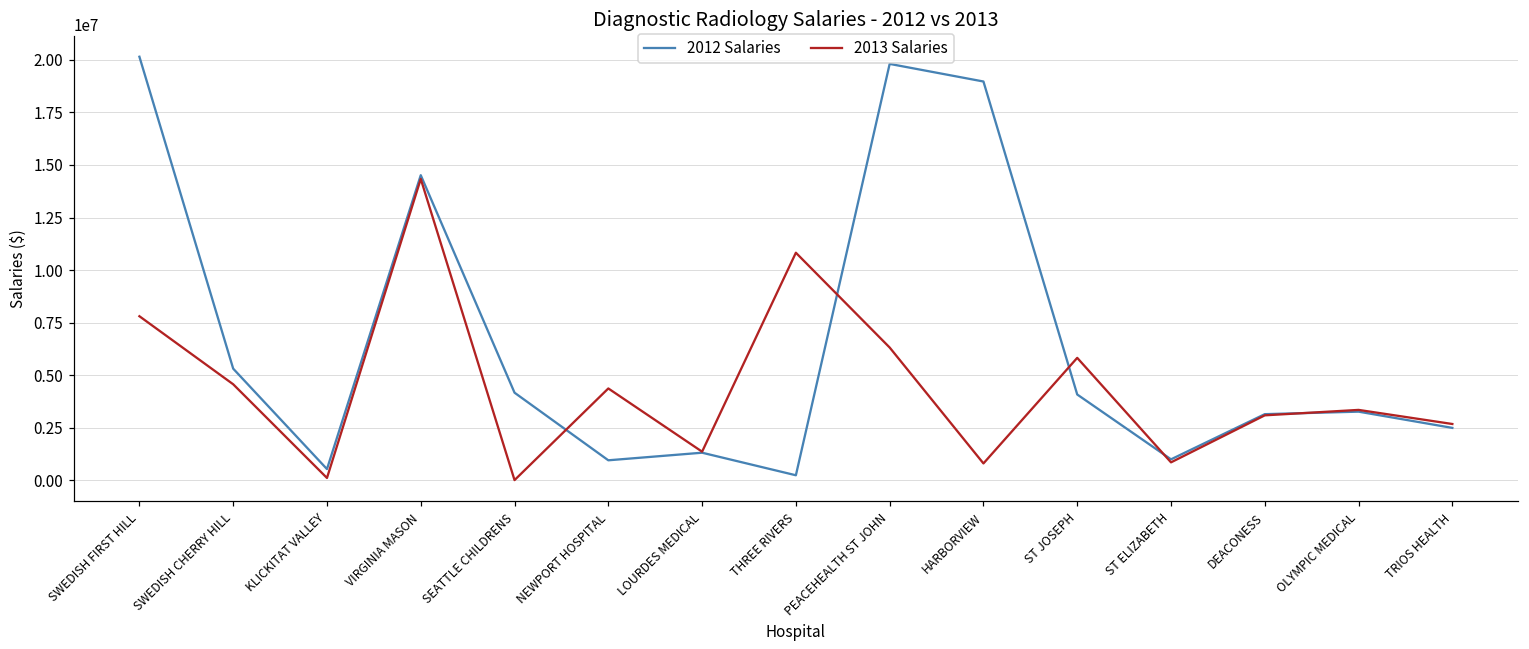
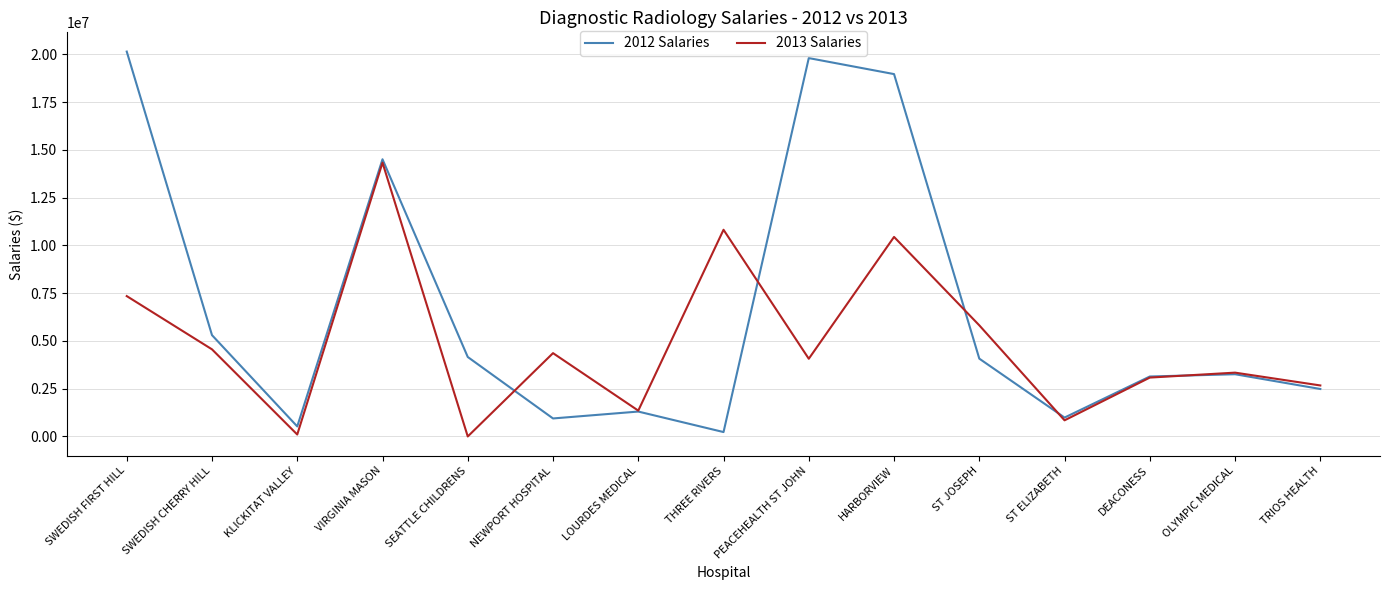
  {
    "2012 Salaries": {
      "SWEDISH FIRST HILL": 20200000,
      "SWEDISH CHERRY HILL": 5300000,
      "KLICKITAT VALLEY": 500000,
      "VIRGINIA MASON": 14500000,
      "SEATTLE CHILDRENS": 4200000,
      "NEWPORT HOSPITAL": 900000,
      "THREE RIVERS": 200000,
      "PEACEHEALTH ST JOHN": 19800000,
      "HARBORVIEW": 19000000,
      "ST JOSEPH": 4100000,
      "ST ELIZABETH": 1000000,
      "TRIOS HEALTH": 2500000
    },
    "2013 Salaries": {
-     "SWEDISH FIRST HILL": 7800000,
+     "SWEDISH FIRST HILL": 7300000,
      "SWEDISH CHERRY HILL": 4600000,
      "KLICKITAT VALLEY": 100000,
      "VIRGINIA MASON": 14300000,
      "SEATTLE CHILDRENS": 0,
      "NEWPORT HOSPITAL": 4400000,
      "THREE RIVERS": 10800000,
-     "PEACEHEALTH ST JOHN": 6300000,
-     "HARBORVIEW": 800000,
+     "PEACEHEALTH ST JOHN": 4100000,
+     "HARBORVIEW": 10400000,
      "ST JOSEPH": 5800000,
      "ST ELIZABETH": 800000,
      "TRIOS HEALTH": 2700000
    }
  }
